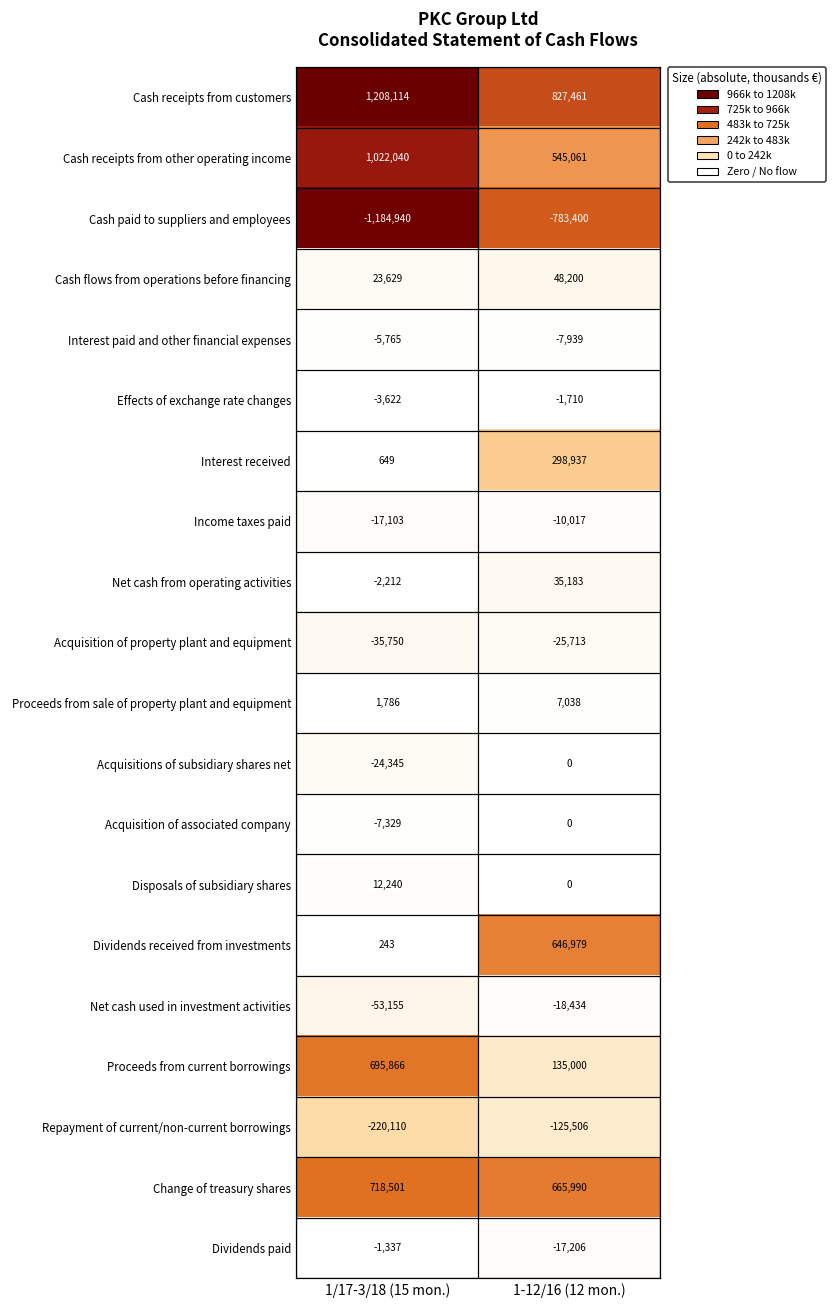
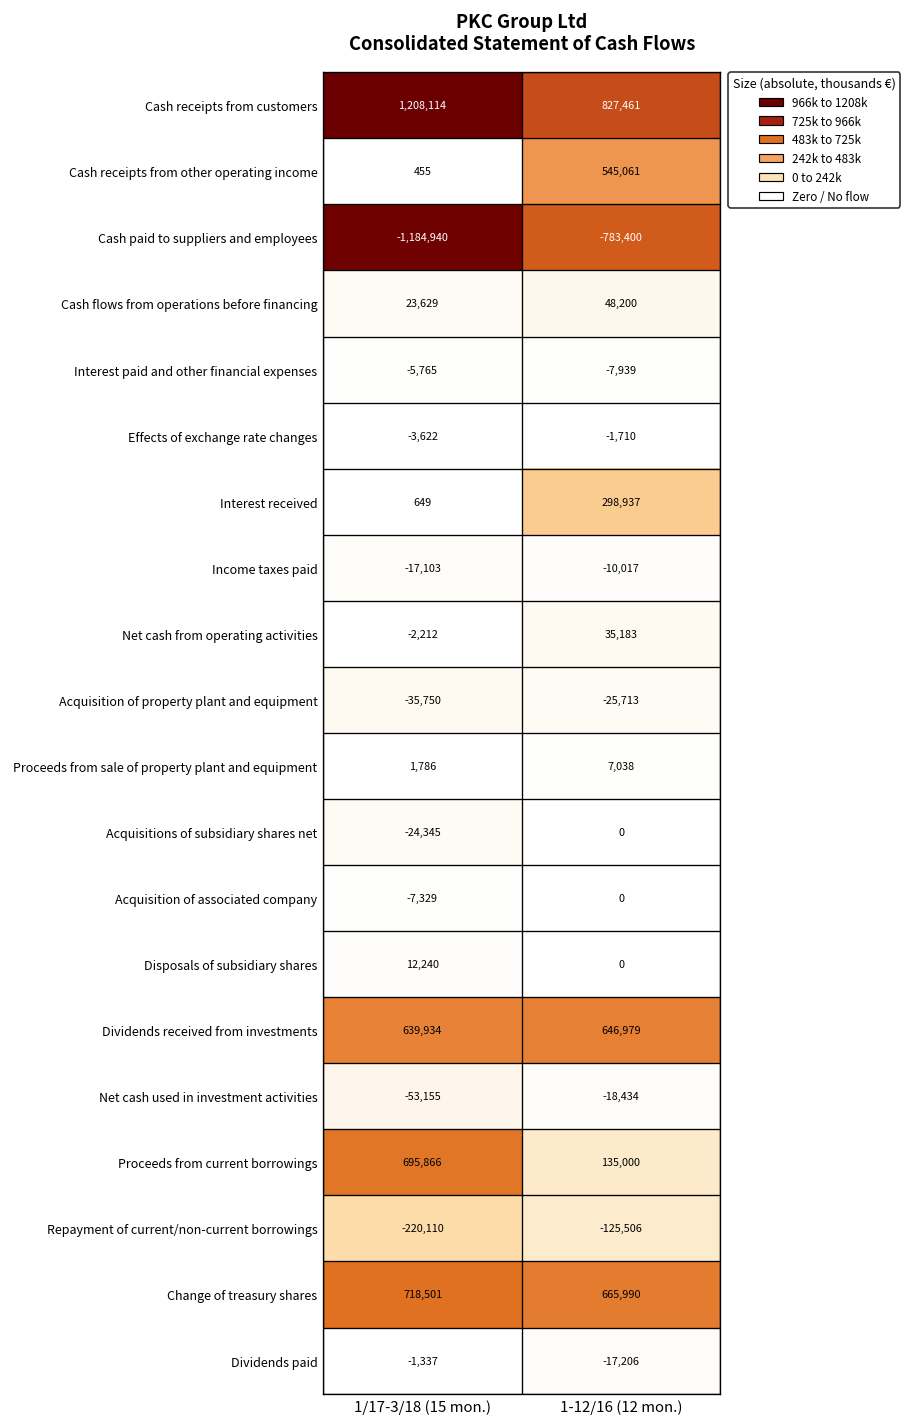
  {
    "Cash receipts from customers": {
      "1/17-3/18 (15 mon.)": "1,208,114",
      "1-12/16 (12 mon.)": "827,461"
    },
    "Cash receipts from other operating income": {
-     "1/17-3/18 (15 mon.)": "1,022,040",
+     "1/17-3/18 (15 mon.)": "455",
      "1-12/16 (12 mon.)": "545,061"
    },
    "Cash paid to suppliers and employees": {
      "1/17-3/18 (15 mon.)": "-1,184,940",
      "1-12/16 (12 mon.)": "-783,400"
    },
    "Cash flows from operations before financing": {
      "1/17-3/18 (15 mon.)": "23,629",
      "1-12/16 (12 mon.)": "48,200"
    },
    "Interest paid and other financial expenses": {
      "1/17-3/18 (15 mon.)": "-5,765",
      "1-12/16 (12 mon.)": "-7,939"
    },
    "Effects of exchange rate changes": {
      "1/17-3/18 (15 mon.)": "-3,622",
      "1-12/16 (12 mon.)": "-1,710"
    },
    "Interest received": {
      "1/17-3/18 (15 mon.)": "649",
      "1-12/16 (12 mon.)": "298,937"
    },
    "Income taxes paid": {
      "1/17-3/18 (15 mon.)": "-17,103",
      "1-12/16 (12 mon.)": "-10,017"
    },
    "Net cash from operating activities": {
      "1/17-3/18 (15 mon.)": "-2,212",
      "1-12/16 (12 mon.)": "35,183"
    },
    "Acquisition of property plant and equipment": {
      "1/17-3/18 (15 mon.)": "-35,750",
      "1-12/16 (12 mon.)": "-25,713"
    },
    "Proceeds from sale of property plant and equipment": {
      "1/17-3/18 (15 mon.)": "1,786",
      "1-12/16 (12 mon.)": "7,038"
    },
    "Acquisitions of subsidiary shares net": {
      "1/17-3/18 (15 mon.)": "-24,345",
      "1-12/16 (12 mon.)": "0"
    },
    "Acquisition of associated company": {
      "1/17-3/18 (15 mon.)": "-7,329",
      "1-12/16 (12 mon.)": "0"
    },
    "Disposals of subsidiary shares": {
      "1/17-3/18 (15 mon.)": "12,240",
      "1-12/16 (12 mon.)": "0"
    },
    "Dividends received from investments": {
-     "1/17-3/18 (15 mon.)": "243",
+     "1/17-3/18 (15 mon.)": "639,934",
      "1-12/16 (12 mon.)": "646,979"
    },
    "Net cash used in investment activities": {
      "1/17-3/18 (15 mon.)": "-53,155",
      "1-12/16 (12 mon.)": "-18,434"
    },
    "Proceeds from current borrowings": {
      "1/17-3/18 (15 mon.)": "695,866",
      "1-12/16 (12 mon.)": "135,000"
    },
    "Repayment of current/non-current borrowings": {
      "1/17-3/18 (15 mon.)": "-220,110",
      "1-12/16 (12 mon.)": "-125,506"
    },
    "Change of treasury shares": {
      "1/17-3/18 (15 mon.)": "718,501",
      "1-12/16 (12 mon.)": "665,990"
    },
    "Dividends paid": {
      "1/17-3/18 (15 mon.)": "-1,337",
      "1-12/16 (12 mon.)": "-17,206"
    }
  }
